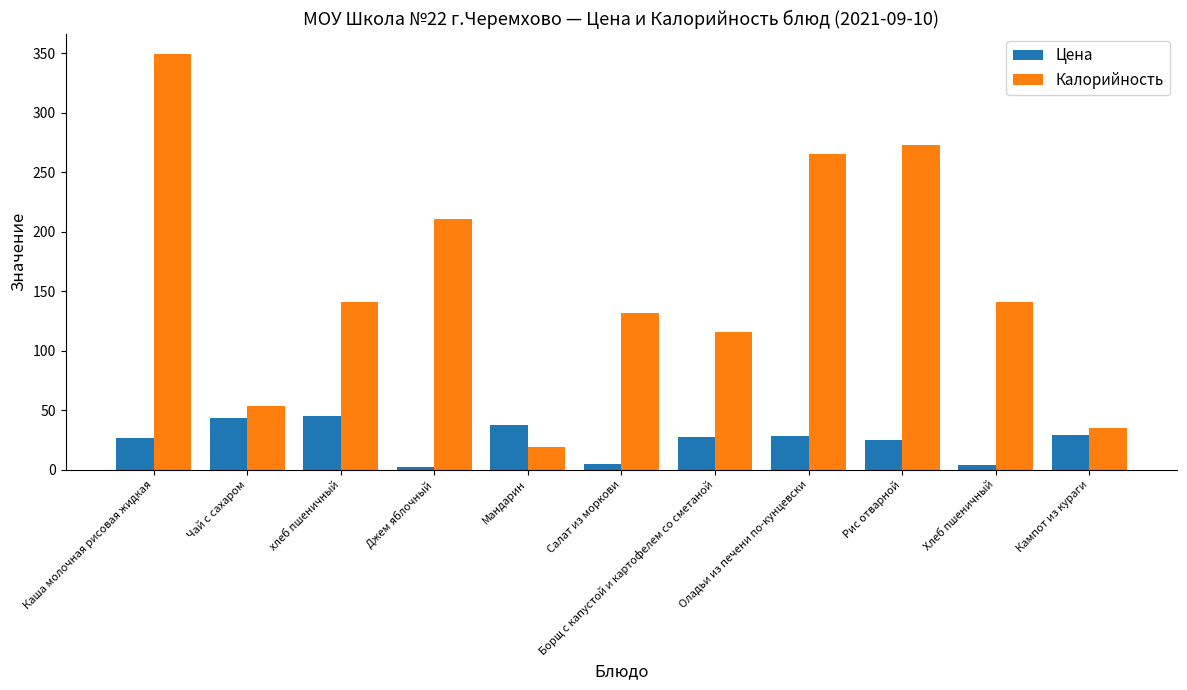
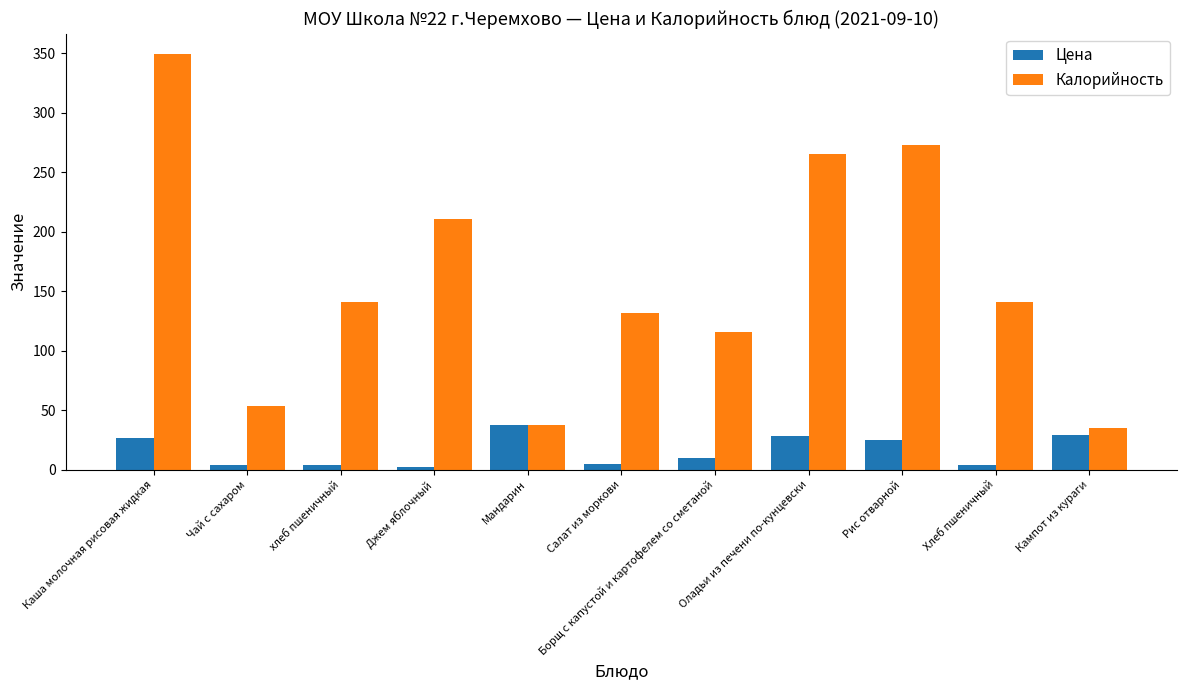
  {
    "Цена": {
      "Каша молочная рисовая жидкая": 27,
-     "Чай с сахаром": 44,
-     "хлеб пшеничный": 46,
+     "Чай с сахаром": 4,
+     "хлеб пшеничный": 4,
      "Джем яблочный": 3,
      "Мандарин": 38,
      "Салат из моркови": 5,
-     "Борщ с капустой и картофелем со сметаной": 28,
+     "Борщ с капустой и картофелем со сметаной": 10,
      "Оладьи из печени по-кунцевски": 29,
      "Рис отварной": 25,
      "Хлеб пшеничный": 4,
      "Кампот из кураги": 29
    },
    "Калорийность": {
      "Каша молочная рисовая жидкая": 349,
      "Чай с сахаром": 54,
      "хлеб пшеничный": 141,
      "Джем яблочный": 211,
-     "Мандарин": 19,
+     "Мандарин": 38,
      "Салат из моркови": 132,
      "Борщ с капустой и картофелем со сметаной": 115,
      "Оладьи из печени по-кунцевски": 265,
      "Рис отварной": 273,
      "Хлеб пшеничный": 141,
      "Кампот из кураги": 35
    }
  }
